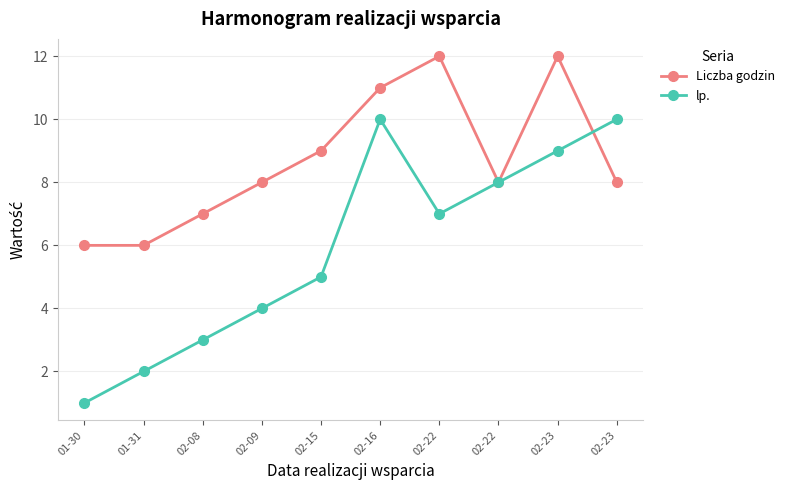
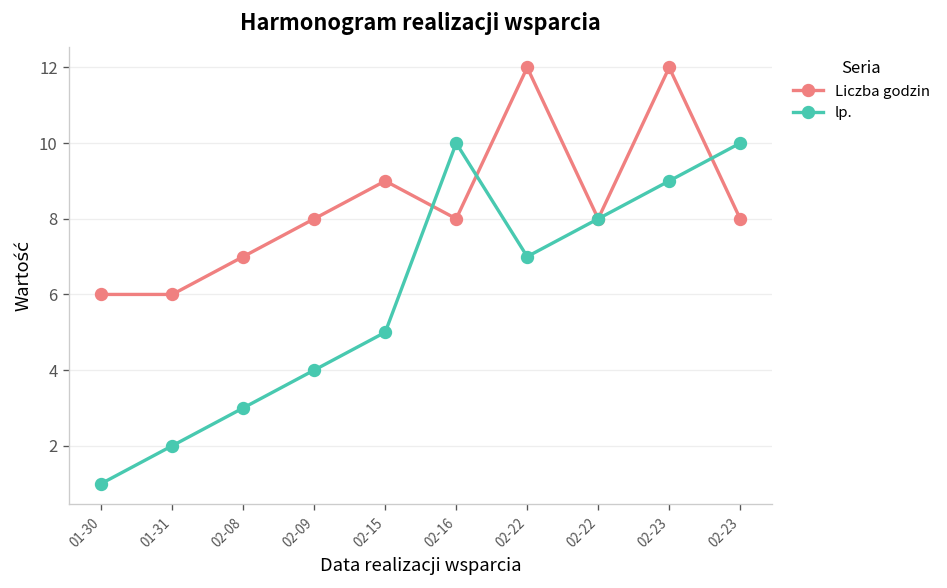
  {
    "Liczba godzin": {
      "01-30": 6,
      "01-31": 6,
      "02-08": 7,
      "02-09": 8,
      "02-15": 9,
-     "02-16": 11
+     "02-16": 8
    },
    "lp.": {
      "01-30": 1,
      "01-31": 2,
      "02-08": 3,
      "02-09": 4,
      "02-15": 5,
      "02-16": 10
    }
  }
